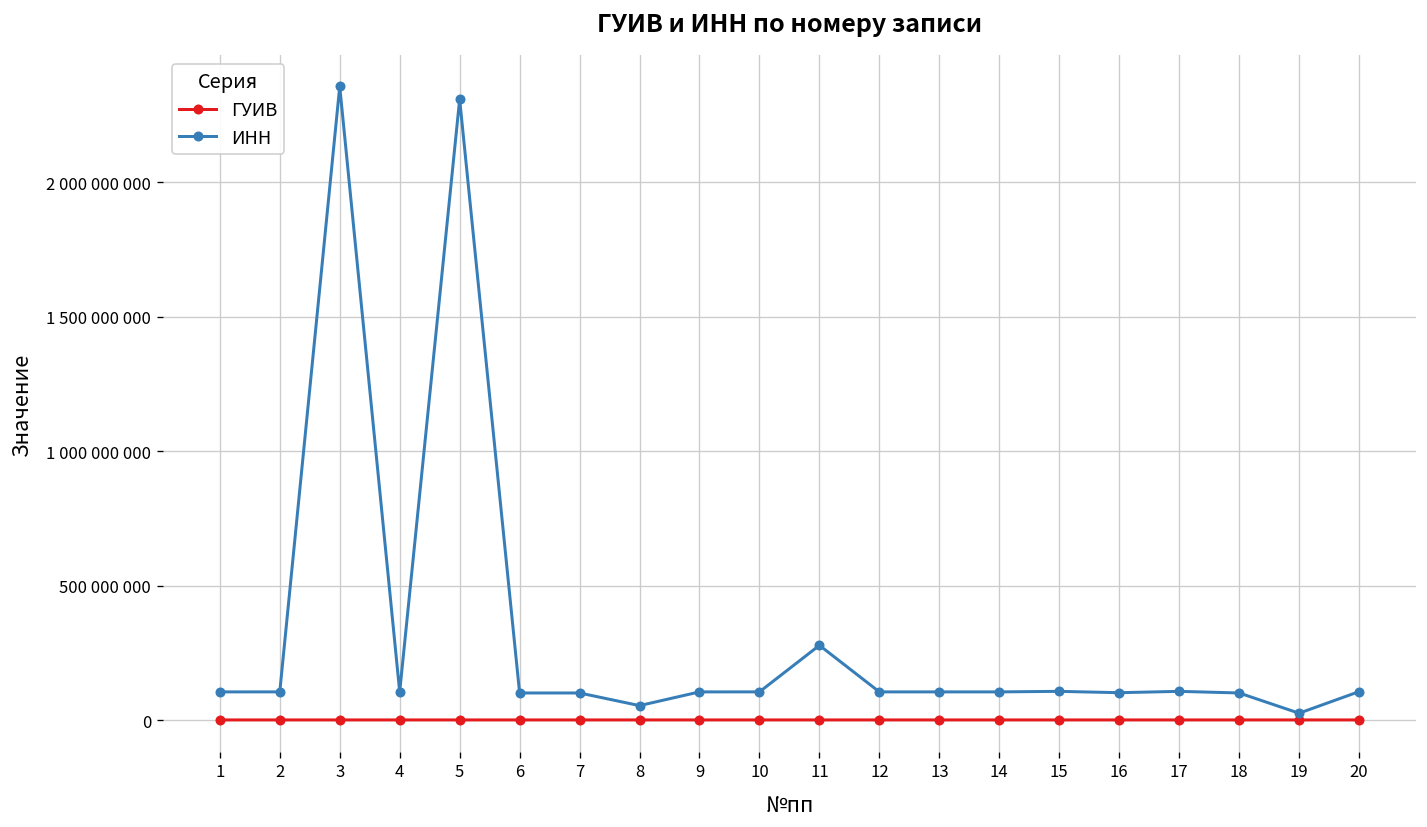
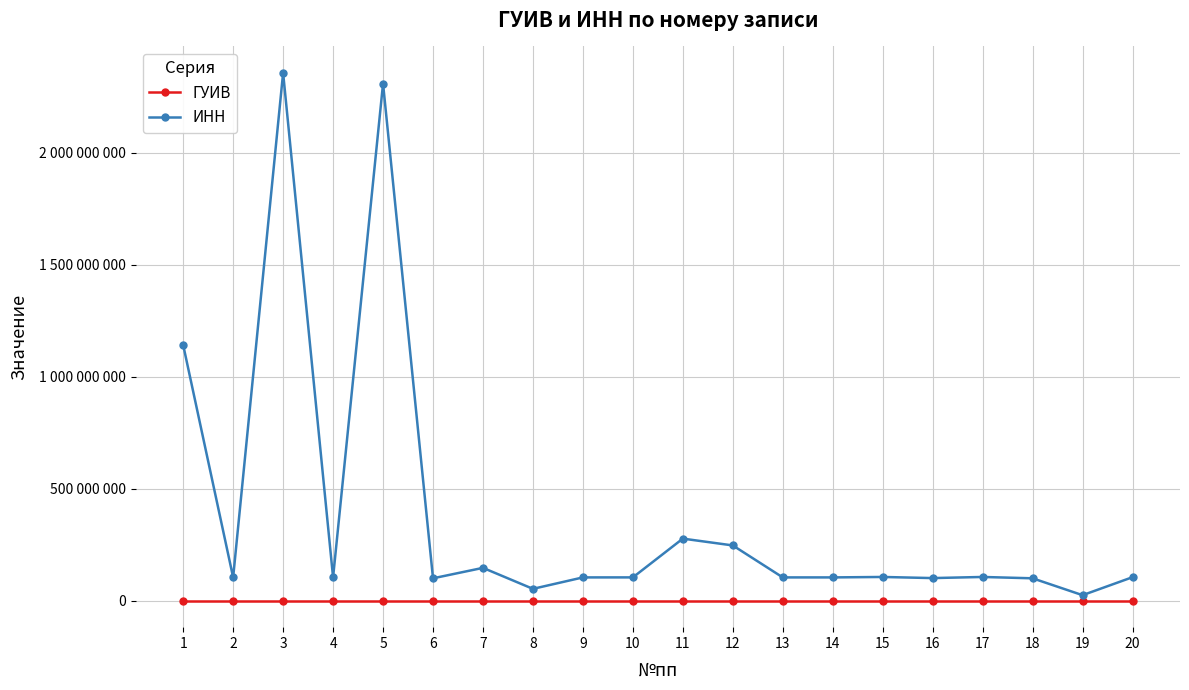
  {
    "ГУИВ": {
      "1": 0,
      "2": 0,
      "3": 0,
      "4": 0,
      "5": 0,
      "6": 0,
      "7": 0,
      "8": 0,
      "9": 0,
      "10": 0,
      "11": 0,
      "12": 0,
      "13": 0,
      "14": 0,
      "15": 0,
      "16": 0,
      "17": 0,
      "18": 0,
      "19": 0,
      "20": 0
    },
    "ИНН": {
-     "1": 110000000,
+     "1": 1140000000,
      "2": 110000000,
      "3": 2360000000,
      "4": 110000000,
      "5": 2310000000,
      "6": 100000000,
-     "7": 100000000,
+     "7": 150000000,
      "8": 50000000,
      "9": 110000000,
      "10": 110000000,
      "11": 280000000,
-     "12": 110000000,
+     "12": 250000000,
      "13": 110000000,
      "14": 110000000,
      "15": 110000000,
      "16": 100000000,
      "17": 110000000,
      "18": 100000000,
      "19": 30000000,
      "20": 110000000
    }
  }
